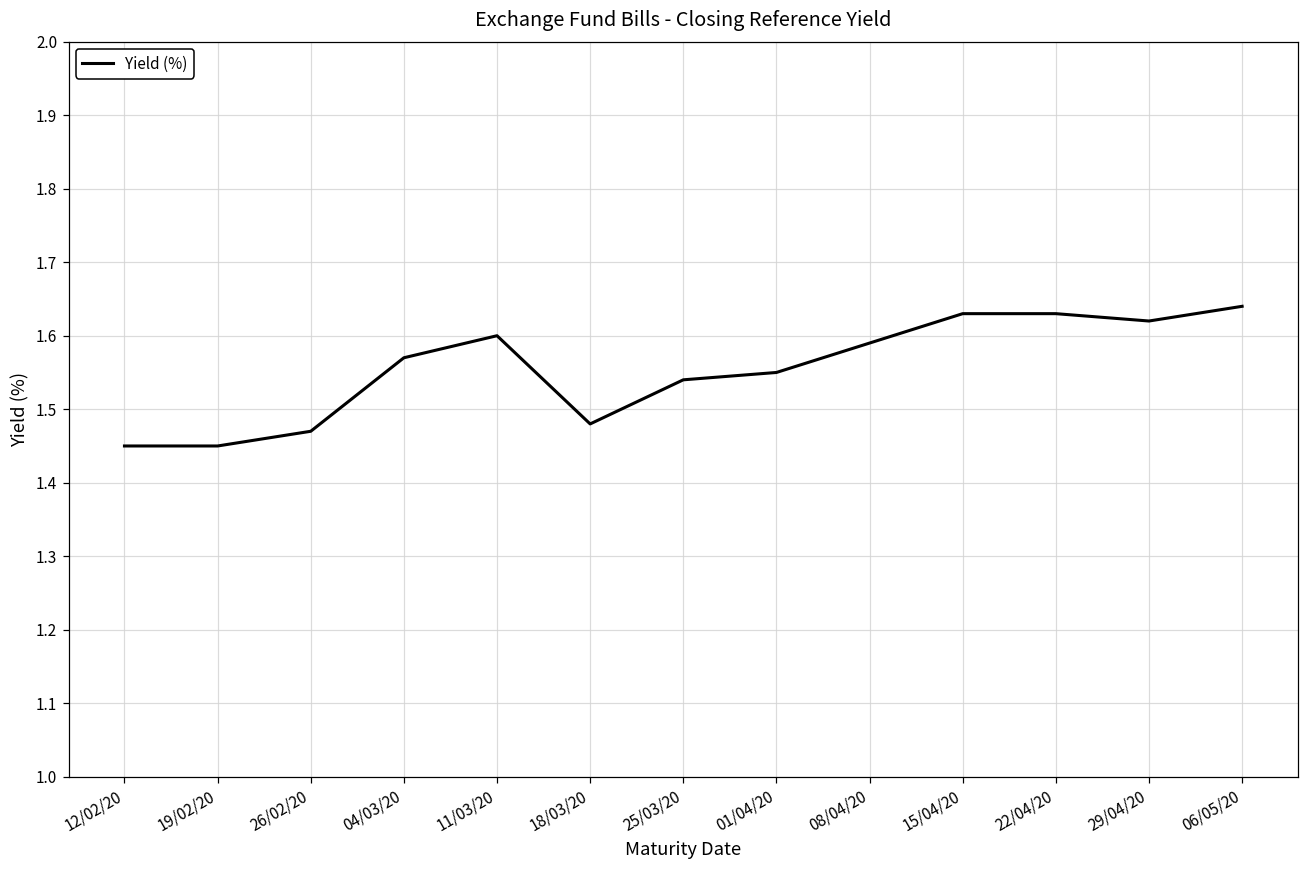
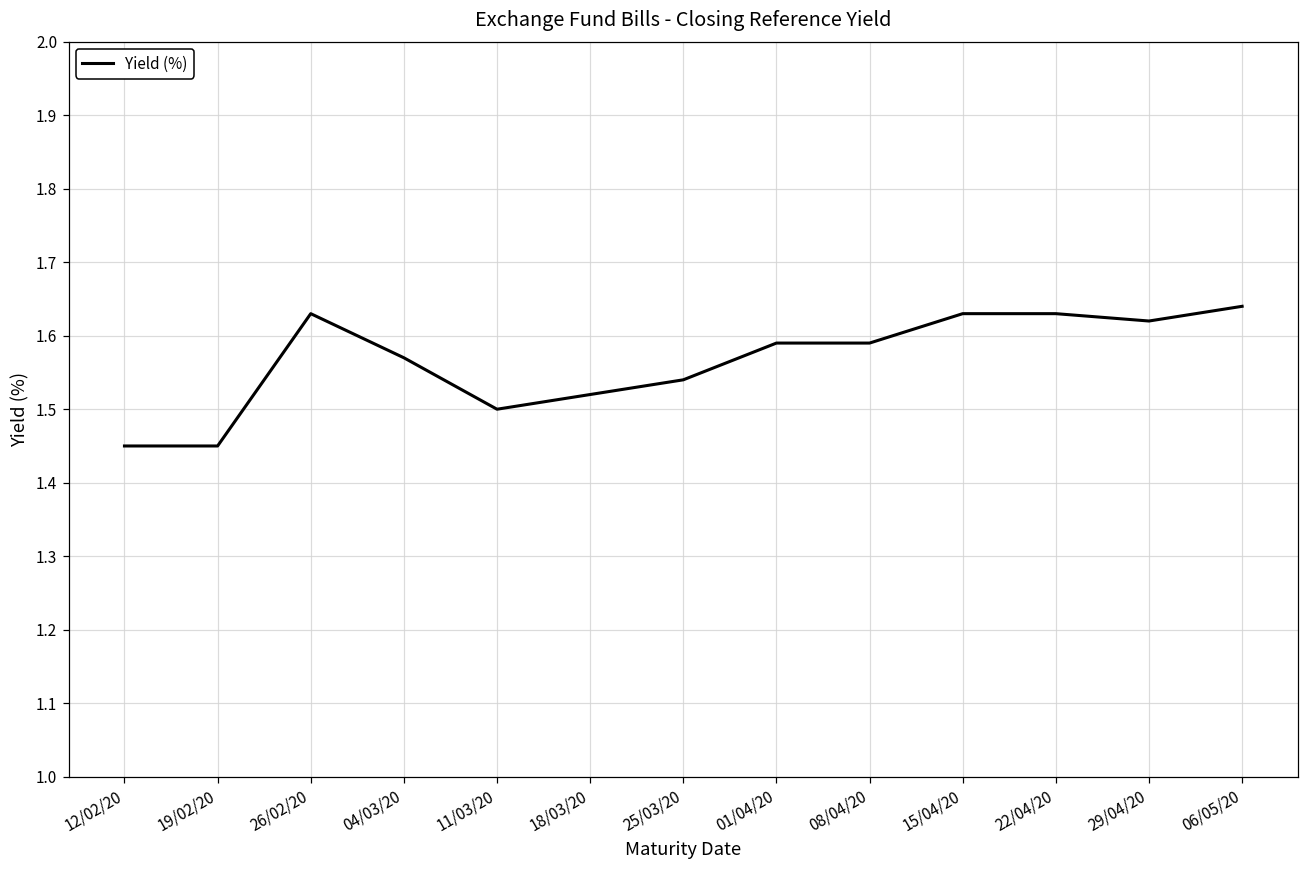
  {
    "12/02/20": 1.45,
    "19/02/20": 1.45,
-   "26/02/20": 1.47,
+   "26/02/20": 1.63,
    "04/03/20": 1.57,
-   "11/03/20": 1.6,
-   "18/03/20": 1.48,
+   "11/03/20": 1.5,
+   "18/03/20": 1.52,
    "25/03/20": 1.54,
-   "01/04/20": 1.55,
+   "01/04/20": 1.59,
    "08/04/20": 1.59,
    "15/04/20": 1.63,
    "22/04/20": 1.63,
    "29/04/20": 1.62,
    "06/05/20": 1.64
  }
